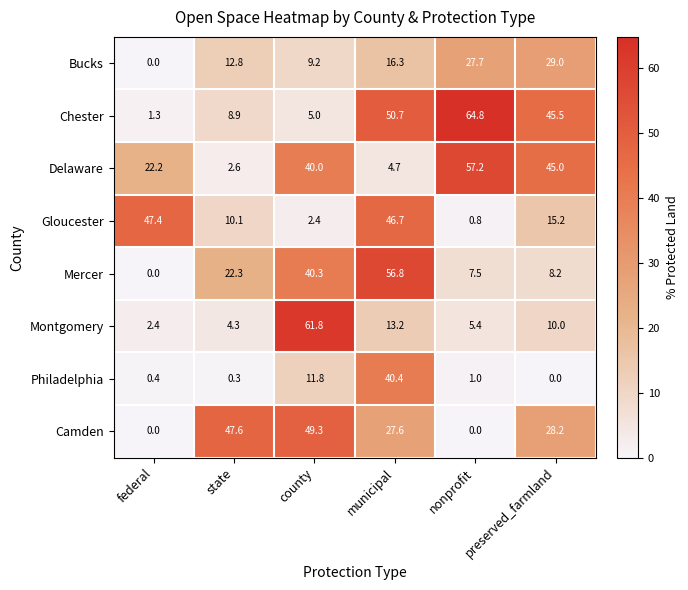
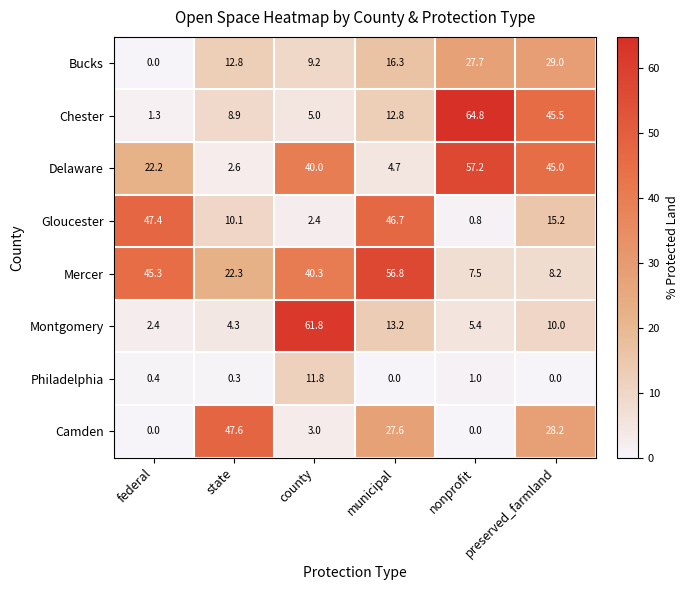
  {
    "Bucks": {
      "federal": 0.0,
      "state": 12.8,
      "county": 9.2,
      "municipal": 16.3,
      "nonprofit": 27.7,
      "preserved_farmland": 29.0
    },
    "Chester": {
      "federal": 1.3,
      "state": 8.9,
      "county": 5.0,
-     "municipal": 50.7,
+     "municipal": 12.8,
      "nonprofit": 64.8,
      "preserved_farmland": 45.5
    },
    "Delaware": {
      "federal": 22.2,
      "state": 2.6,
      "county": 40.0,
      "municipal": 4.7,
      "nonprofit": 57.2,
      "preserved_farmland": 45.0
    },
    "Gloucester": {
      "federal": 47.4,
      "state": 10.1,
      "county": 2.4,
      "municipal": 46.7,
      "nonprofit": 0.8,
      "preserved_farmland": 15.2
    },
    "Mercer": {
-     "federal": 0.0,
+     "federal": 45.3,
      "state": 22.3,
      "county": 40.3,
      "municipal": 56.8,
      "nonprofit": 7.5,
      "preserved_farmland": 8.2
    },
    "Montgomery": {
      "federal": 2.4,
      "state": 4.3,
      "county": 61.8,
      "municipal": 13.2,
      "nonprofit": 5.4,
      "preserved_farmland": 10.0
    },
    "Philadelphia": {
      "federal": 0.4,
      "state": 0.3,
      "county": 11.8,
-     "municipal": 40.4,
+     "municipal": 0.0,
      "nonprofit": 1.0,
      "preserved_farmland": 0.0
    },
    "Camden": {
      "federal": 0.0,
      "state": 47.6,
-     "county": 49.3,
+     "county": 3.0,
      "municipal": 27.6,
      "nonprofit": 0.0,
      "preserved_farmland": 28.2
    }
  }
